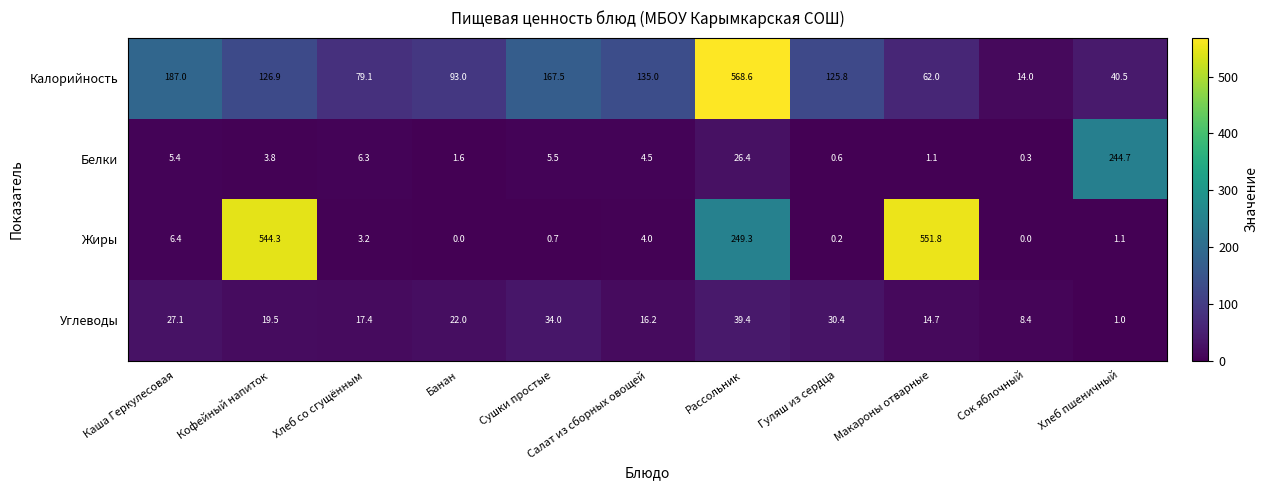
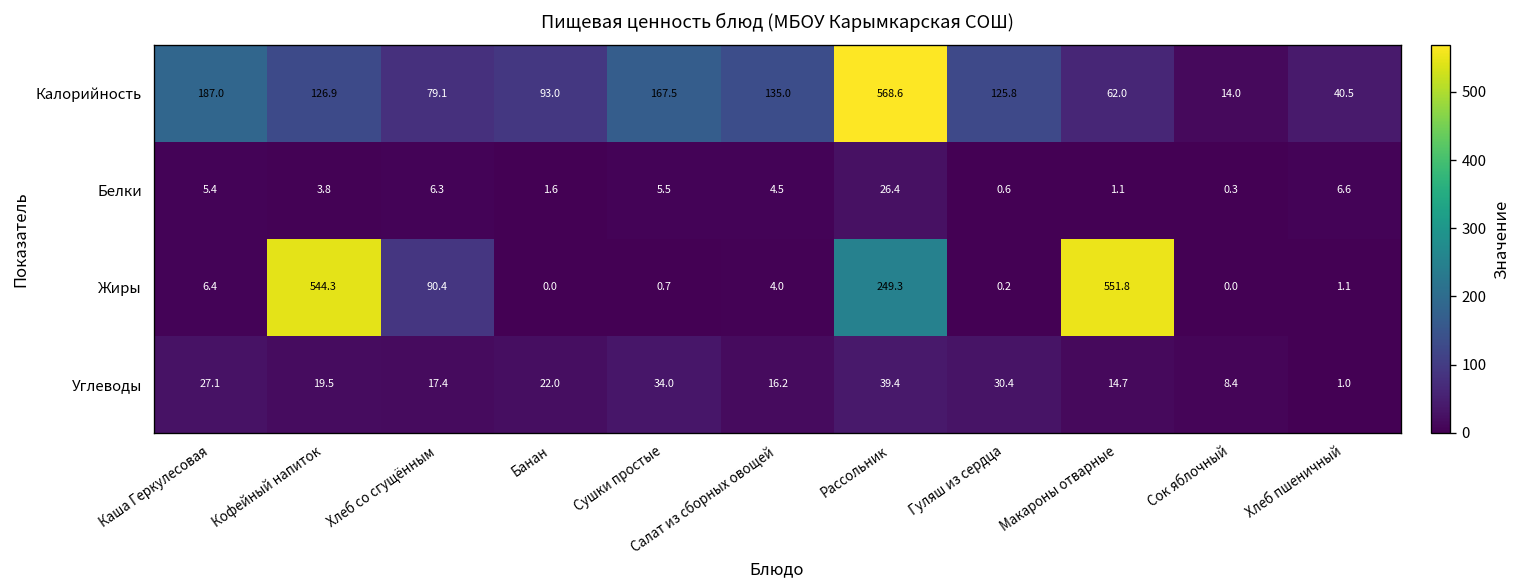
  {
    "Калорийность": {
      "Каша Геркулесовая": 187.0,
      "Кофейный напиток": 126.9,
      "Хлеб со сгущённым": 79.1,
      "Банан": 93.0,
      "Сушки простые": 167.5,
      "Салат из сборных овощей": 135.0,
      "Рассольник": 568.6,
      "Гуляш из сердца": 125.8,
      "Макароны отварные": 62.0,
      "Сок яблочный": 14.0,
      "Хлеб пшеничный": 40.5
    },
    "Белки": {
      "Каша Геркулесовая": 5.4,
      "Кофейный напиток": 3.8,
      "Хлеб со сгущённым": 6.3,
      "Банан": 1.6,
      "Сушки простые": 5.5,
      "Салат из сборных овощей": 4.5,
      "Рассольник": 26.4,
      "Гуляш из сердца": 0.6,
      "Макароны отварные": 1.1,
      "Сок яблочный": 0.3,
-     "Хлеб пшеничный": 244.7
+     "Хлеб пшеничный": 6.6
    },
    "Жиры": {
      "Каша Геркулесовая": 6.4,
      "Кофейный напиток": 544.3,
-     "Хлеб со сгущённым": 3.2,
+     "Хлеб со сгущённым": 90.4,
      "Банан": 0.0,
      "Сушки простые": 0.7,
      "Салат из сборных овощей": 4.0,
      "Рассольник": 249.3,
      "Гуляш из сердца": 0.2,
      "Макароны отварные": 551.8,
      "Сок яблочный": 0.0,
      "Хлеб пшеничный": 1.1
    },
    "Углеводы": {
      "Каша Геркулесовая": 27.1,
      "Кофейный напиток": 19.5,
      "Хлеб со сгущённым": 17.4,
      "Банан": 22.0,
      "Сушки простые": 34.0,
      "Салат из сборных овощей": 16.2,
      "Рассольник": 39.4,
      "Гуляш из сердца": 30.4,
      "Макароны отварные": 14.7,
      "Сок яблочный": 8.4,
      "Хлеб пшеничный": 1.0
    }
  }
